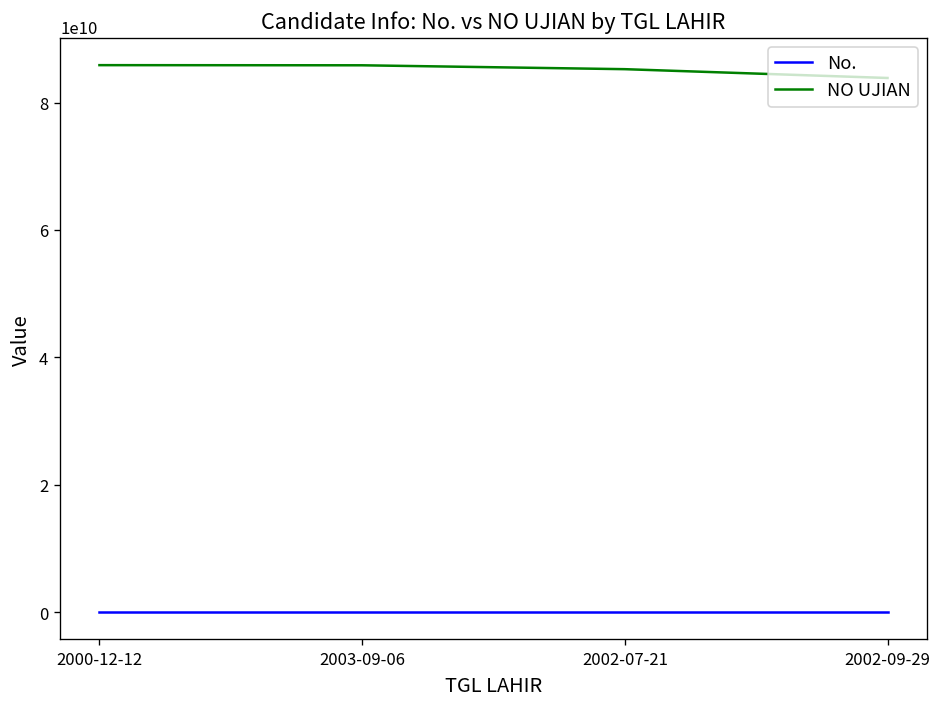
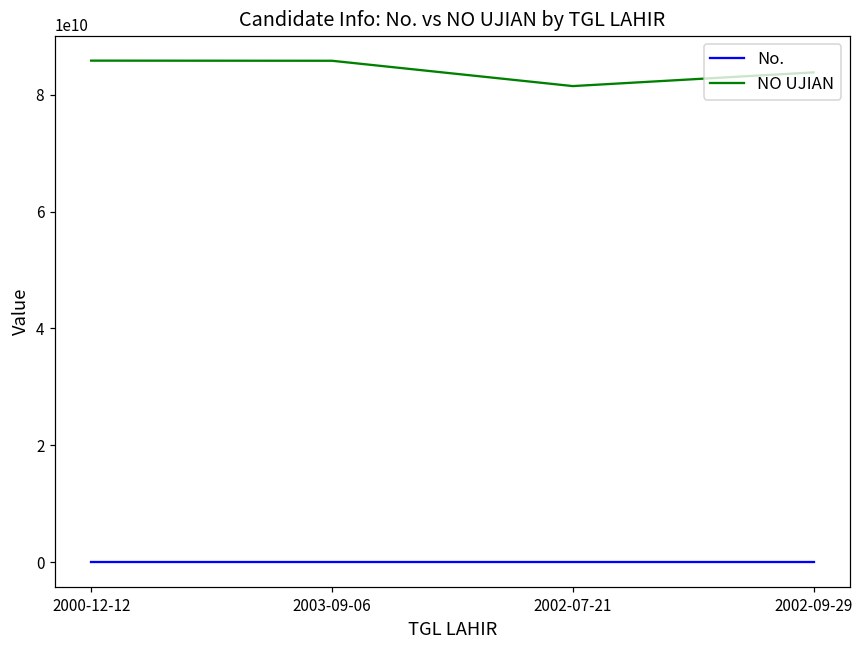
  {
    "No.": {
      "2000-12-12": 0,
      "2003-09-06": 0,
      "2002-07-21": 0,
      "2002-09-29": 0
    },
    "NO UJIAN": {
      "2000-12-12": 86000000000,
      "2003-09-06": 86000000000,
-     "2002-07-21": 85000000000
+     "2002-07-21": 82000000000
    }
  }
